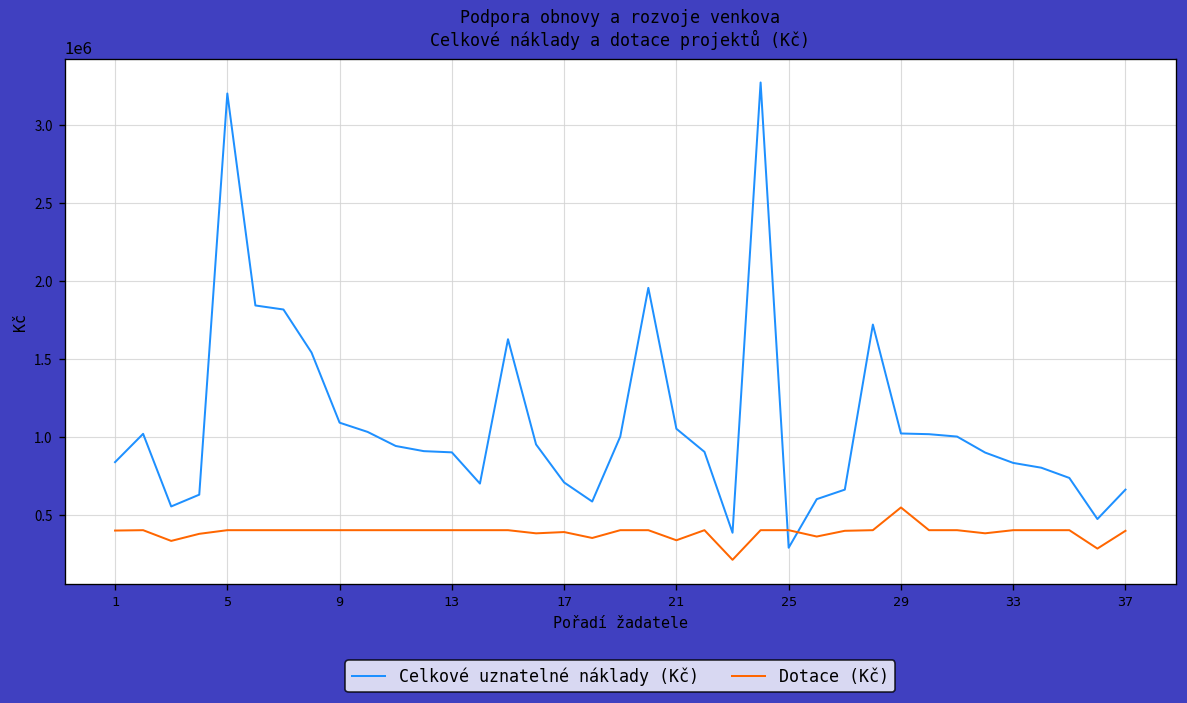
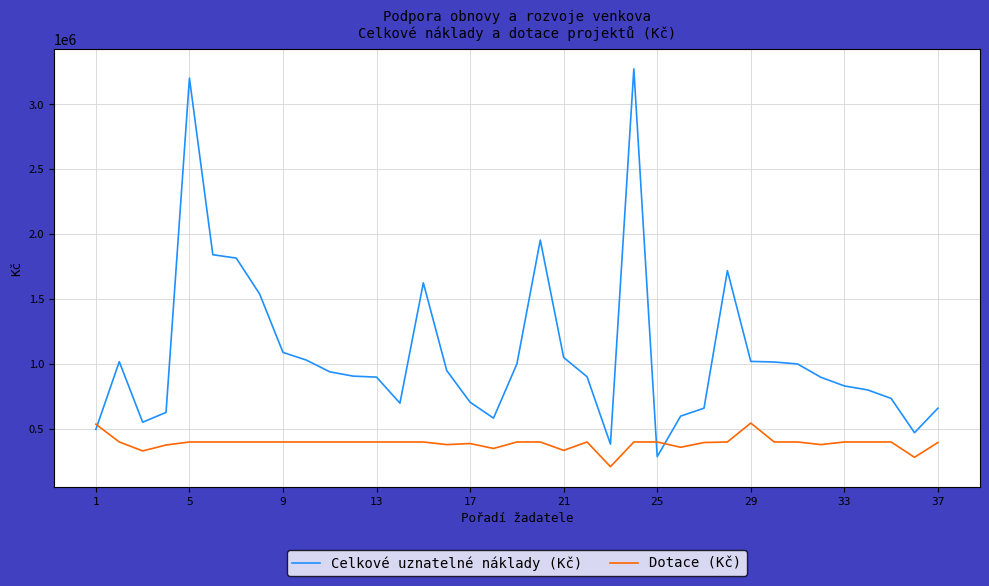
  {
    "Celkové uznatelné náklady (Kč)": {
-     "1": 840000,
+     "1": 500000,
      "5": 3200000,
      "9": 1090000,
      "13": 900000,
      "17": 710000,
      "21": 1050000,
      "25": 290000,
      "29": 1020000,
      "33": 830000,
      "37": 660000
    },
    "Dotace (Kč)": {
-     "1": 400000,
+     "1": 540000,
      "5": 400000,
      "9": 400000,
      "13": 400000,
      "17": 390000,
      "21": 340000,
      "25": 400000,
      "29": 550000,
      "33": 400000,
      "37": 400000
    }
  }
